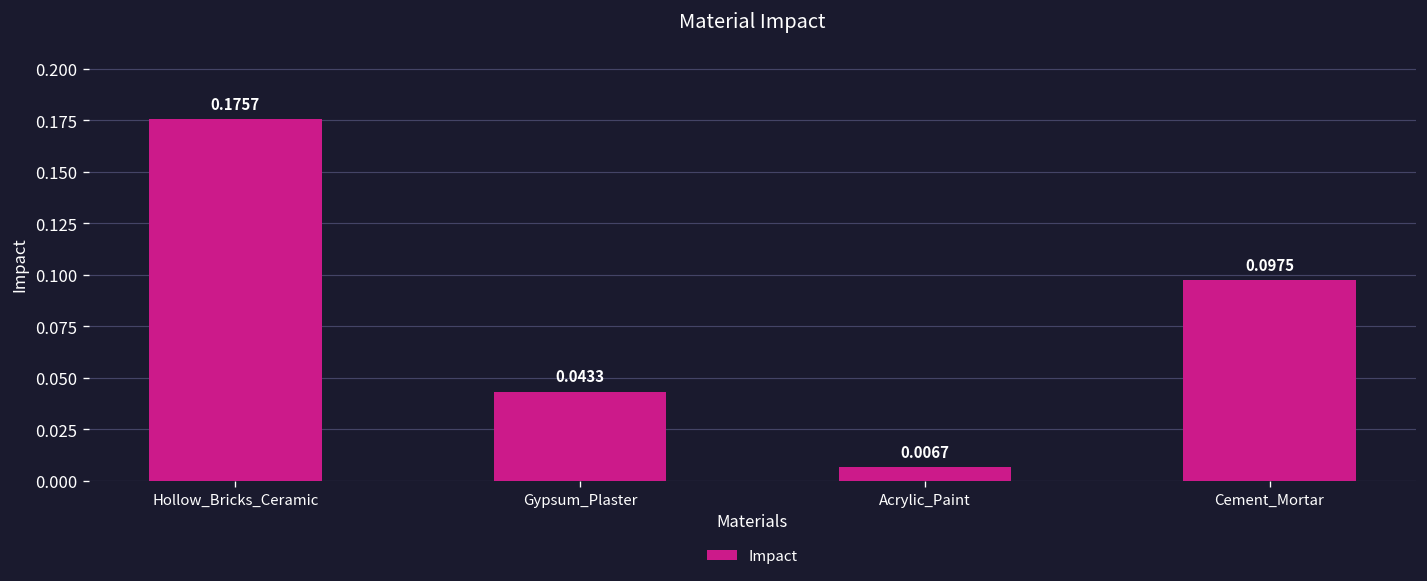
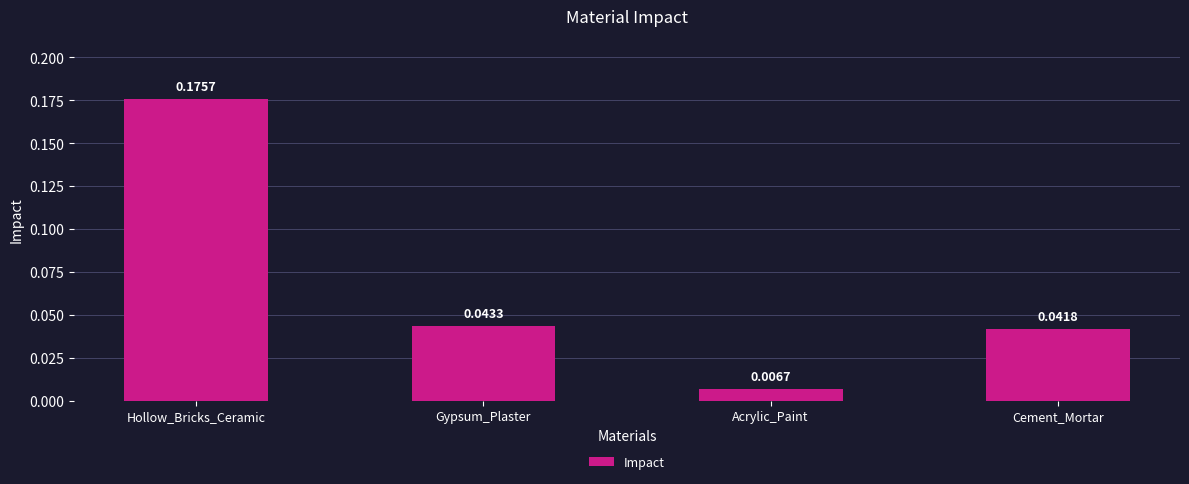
  {
    "Hollow_Bricks_Ceramic": 0.1757,
    "Gypsum_Plaster": 0.0433,
    "Acrylic_Paint": 0.0067,
-   "Cement_Mortar": 0.0975
+   "Cement_Mortar": 0.0418
  }
